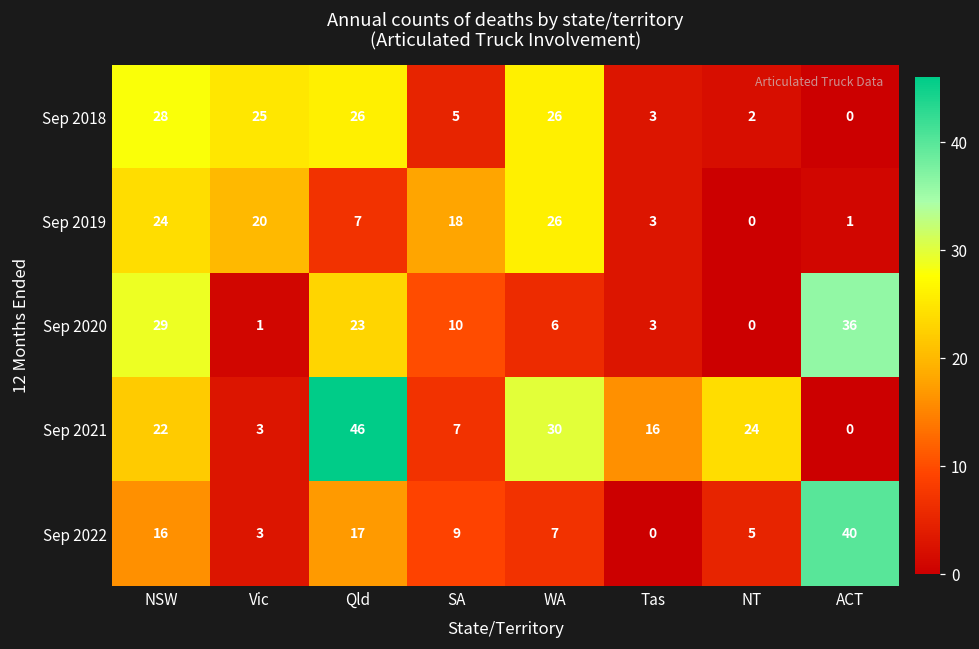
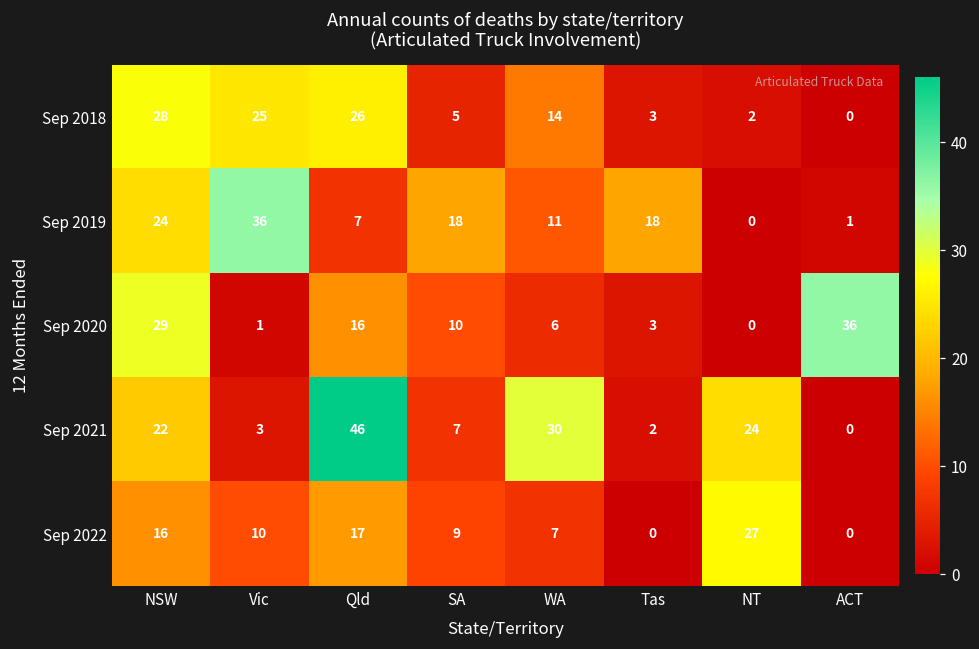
  {
    "Sep 2018": {
      "NSW": 28,
      "Vic": 25,
      "Qld": 26,
      "SA": 5,
-     "WA": 26,
+     "WA": 14,
      "Tas": 3,
      "NT": 2
    },
    "Sep 2019": {
      "NSW": 24,
-     "Vic": 20,
+     "Vic": 36,
      "Qld": 7,
      "SA": 18,
-     "WA": 26,
-     "Tas": 3,
+     "WA": 11,
+     "Tas": 18,
      "NT": 0,
      "ACT": 1
    },
    "Sep 2020": {
      "NSW": 29,
      "Vic": 1,
-     "Qld": 23,
+     "Qld": 16,
      "SA": 10,
      "WA": 6,
      "Tas": 3,
      "NT": 0,
      "ACT": 36
    },
    "Sep 2021": {
      "NSW": 22,
      "Vic": 3,
      "Qld": 46,
      "SA": 7,
      "WA": 30,
-     "Tas": 16,
+     "Tas": 2,
      "NT": 24,
      "ACT": 0
    },
    "Sep 2022": {
      "NSW": 16,
-     "Vic": 3,
+     "Vic": 10,
      "Qld": 17,
      "SA": 9,
      "WA": 7,
      "Tas": 0,
-     "NT": 5,
-     "ACT": 40
+     "NT": 27,
+     "ACT": 0
    }
  }
